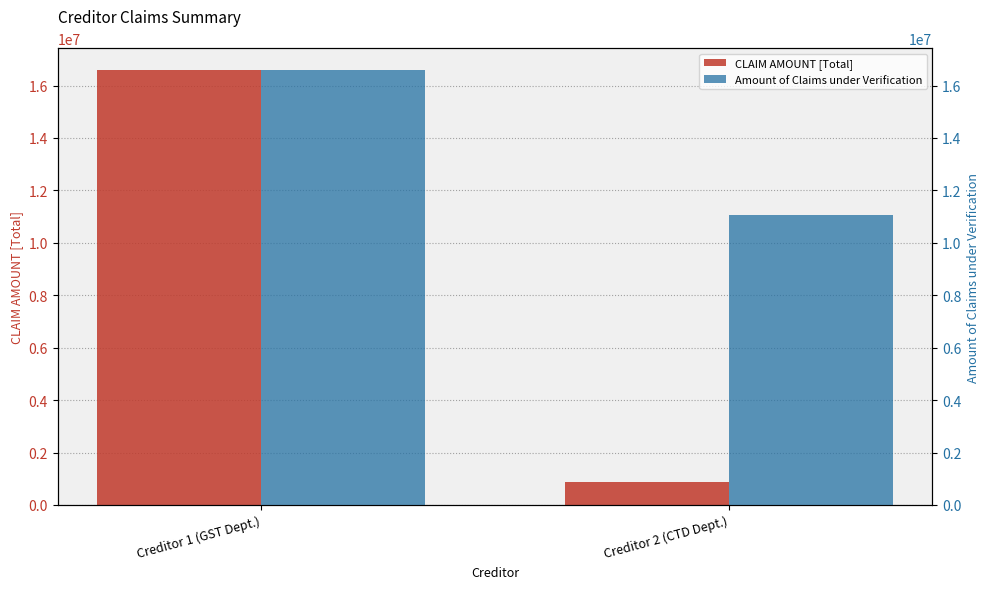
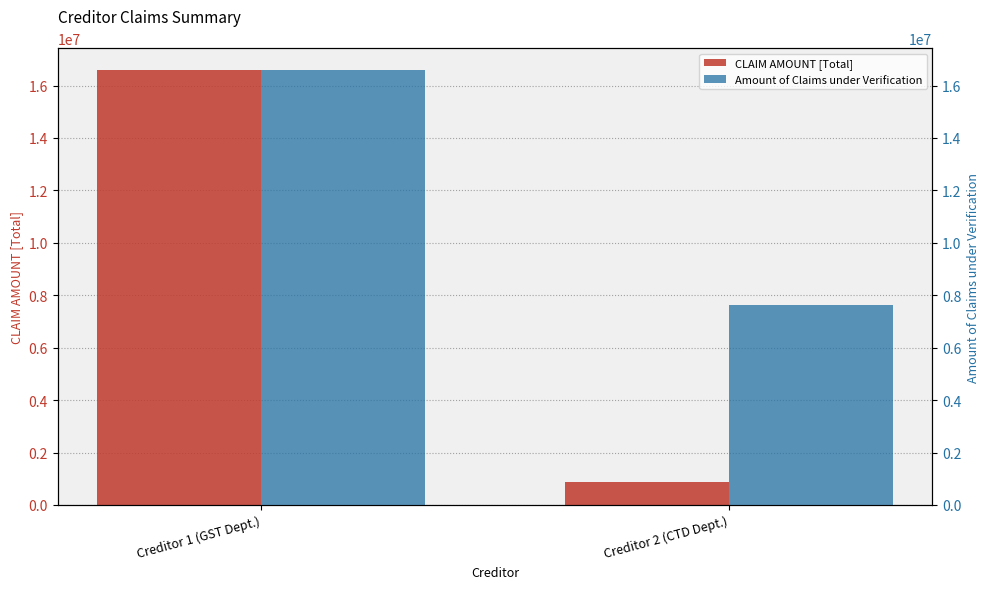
  {
    "CLAIM AMOUNT [Total]": {
      "Creditor 1 (GST Dept.)": 16600000,
      "Creditor 2 (CTD Dept.)": 900000
    },
    "Amount of Claims under Verification": {
      "Creditor 1 (GST Dept.)": 16600000,
-     "Creditor 2 (CTD Dept.)": 11100000
+     "Creditor 2 (CTD Dept.)": 7600000
    }
  }
